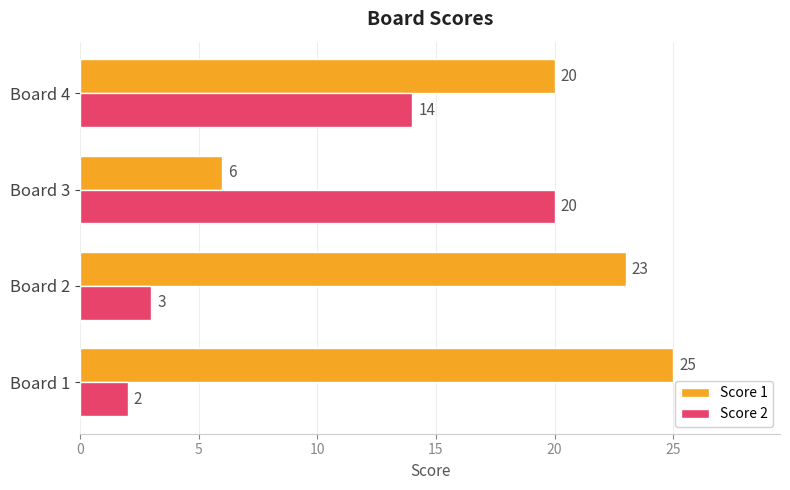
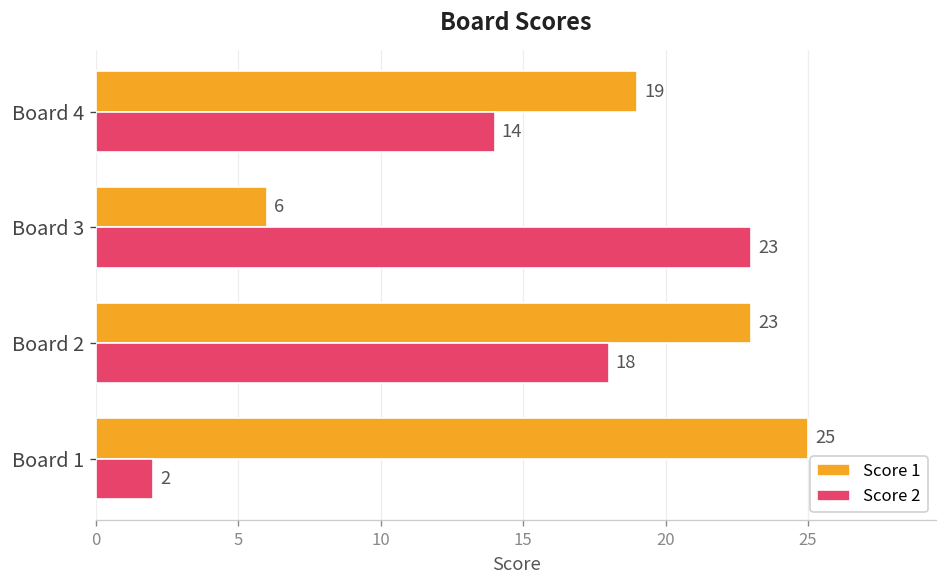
  {
    "Score 1": {
-     "Board 4": 20,
+     "Board 4": 19,
      "Board 3": 6,
      "Board 2": 23,
      "Board 1": 25
    },
    "Score 2": {
      "Board 4": 14,
-     "Board 3": 20,
-     "Board 2": 3,
+     "Board 3": 23,
+     "Board 2": 18,
      "Board 1": 2
    }
  }
